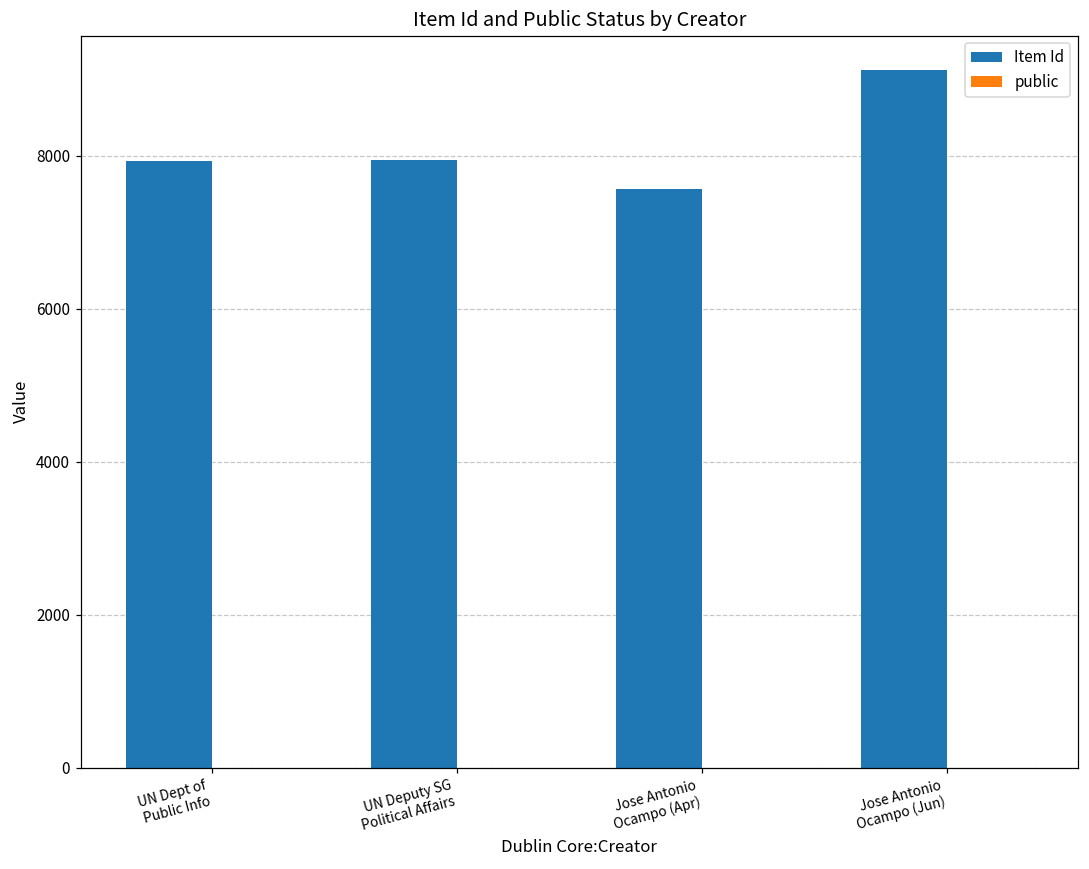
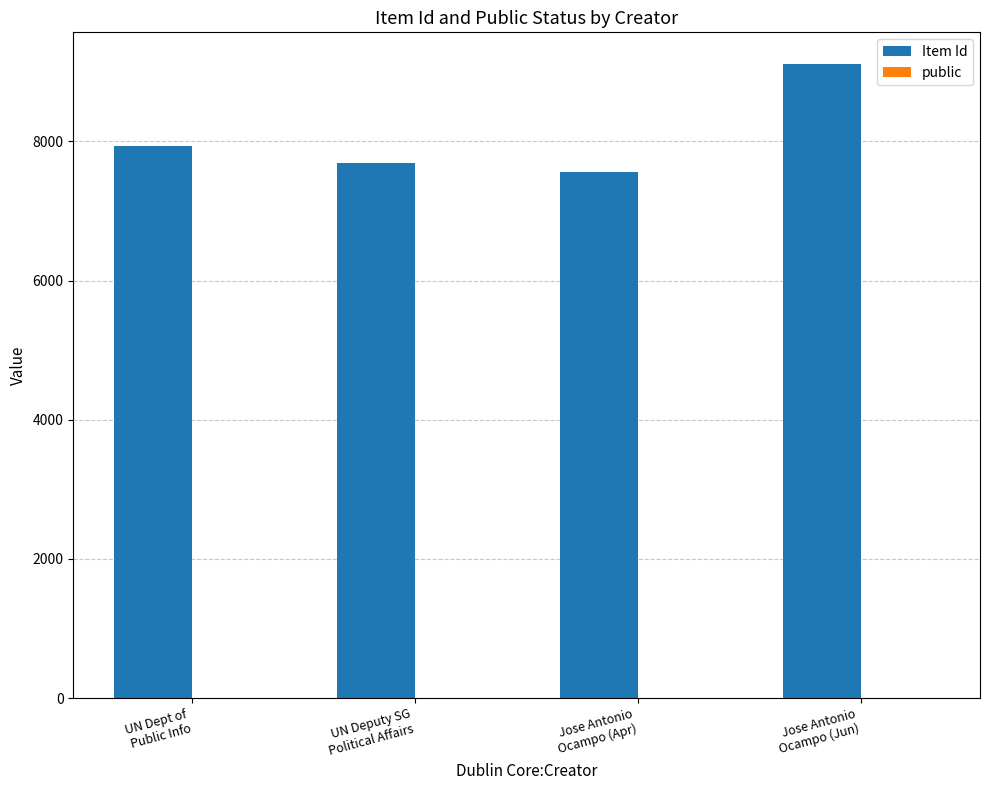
  {
    "Item Id": {
      "UN Dept of Public Info": 7900,
-     "UN Deputy SG Political Affairs": 7900,
+     "UN Deputy SG Political Affairs": 7700,
      "Jose Antonio Ocampo (Apr)": 7600,
      "Jose Antonio Ocampo (Jun)": 9100
    }
  }
